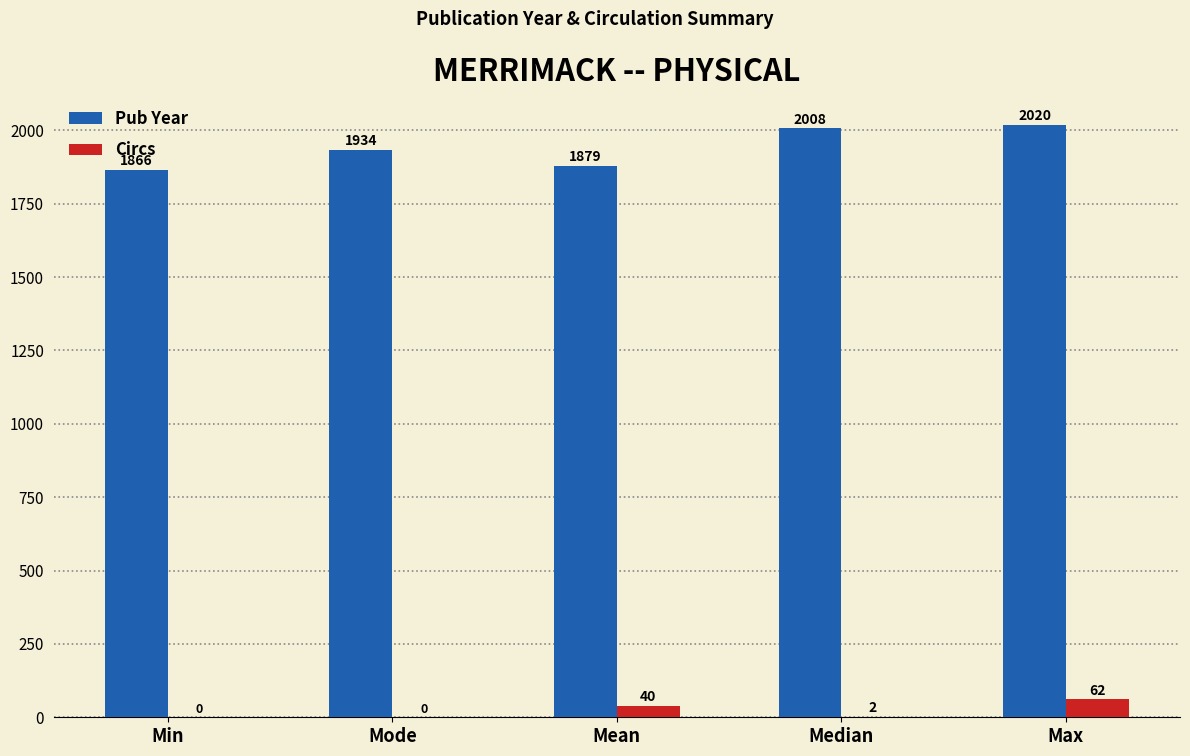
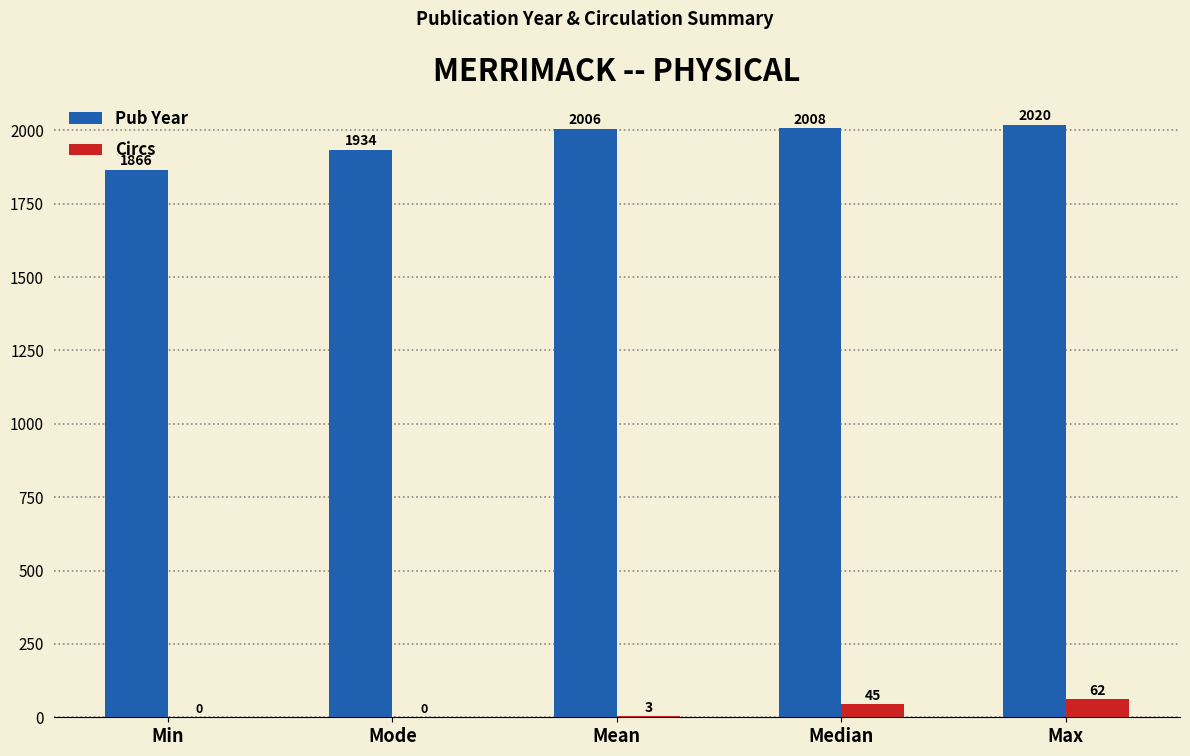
  {
    "Pub Year": {
      "Min": 1866,
      "Mode": 1934,
-     "Mean": 1879,
+     "Mean": 2006,
      "Median": 2008,
      "Max": 2020
    },
    "Circs": {
      "Min": 0,
      "Mode": 0,
-     "Mean": 40,
-     "Median": 2,
+     "Mean": 3,
+     "Median": 45,
      "Max": 62
    }
  }
